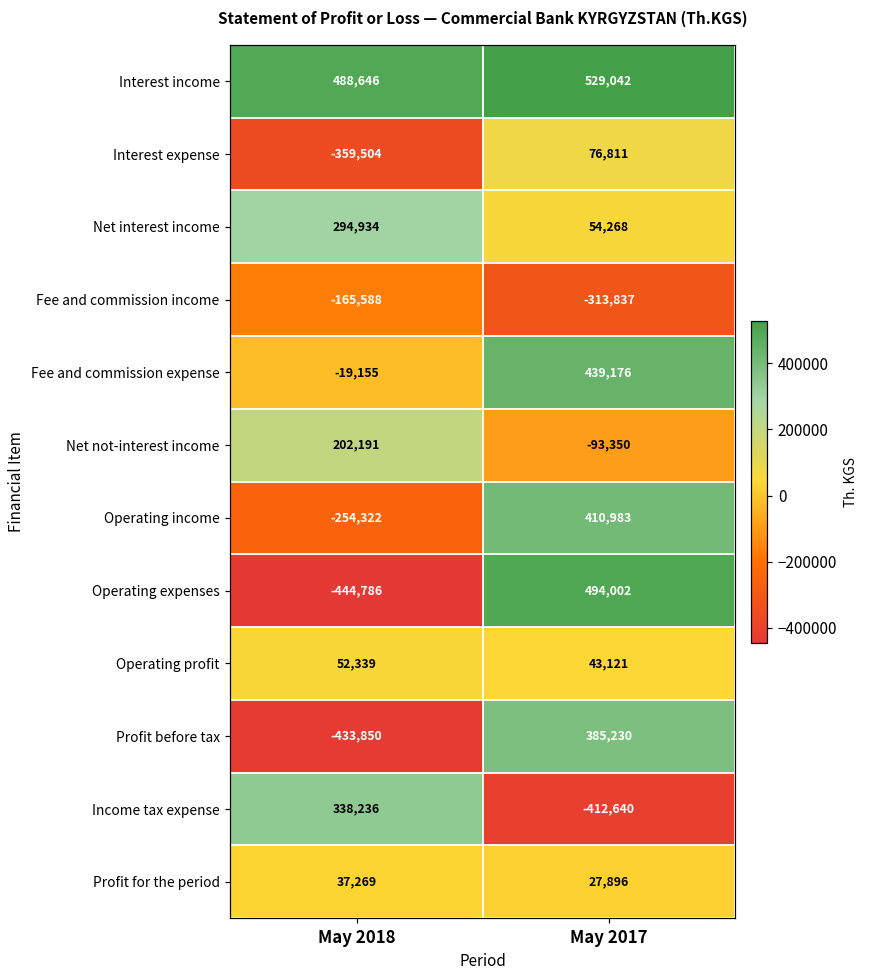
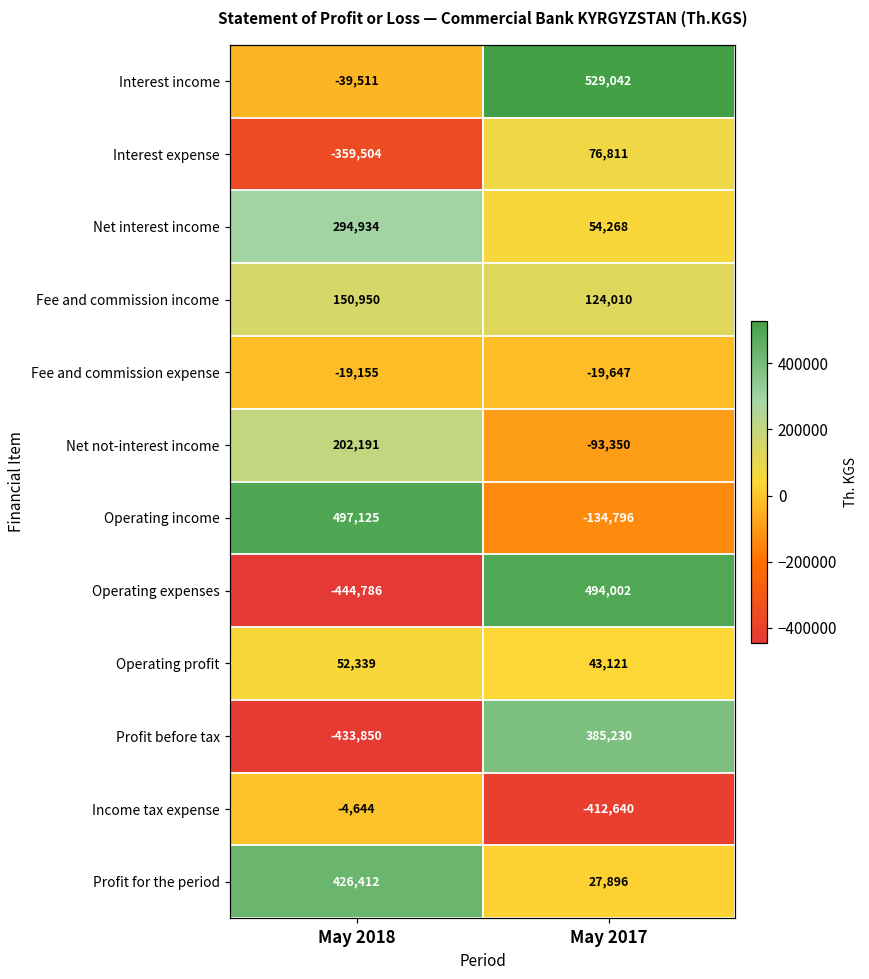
  {
    "Interest income": {
-     "May 2018": "488,646",
+     "May 2018": "-39,511",
      "May 2017": "529,042"
    },
    "Interest expense": {
      "May 2018": "-359,504",
      "May 2017": "76,811"
    },
    "Net interest income": {
      "May 2018": "294,934",
      "May 2017": "54,268"
    },
    "Fee and commission income": {
-     "May 2018": "-165,588",
-     "May 2017": "-313,837"
+     "May 2018": "150,950",
+     "May 2017": "124,010"
    },
    "Fee and commission expense": {
      "May 2018": "-19,155",
-     "May 2017": "439,176"
+     "May 2017": "-19,647"
    },
    "Net not-interest income": {
      "May 2018": "202,191",
      "May 2017": "-93,350"
    },
    "Operating income": {
-     "May 2018": "-254,322",
-     "May 2017": "410,983"
+     "May 2018": "497,125",
+     "May 2017": "-134,796"
    },
    "Operating expenses": {
      "May 2018": "-444,786",
      "May 2017": "494,002"
    },
    "Operating profit": {
      "May 2018": "52,339",
      "May 2017": "43,121"
    },
    "Profit before tax": {
      "May 2018": "-433,850",
      "May 2017": "385,230"
    },
    "Income tax expense": {
-     "May 2018": "338,236",
+     "May 2018": "-4,644",
      "May 2017": "-412,640"
    },
    "Profit for the period": {
-     "May 2018": "37,269",
+     "May 2018": "426,412",
      "May 2017": "27,896"
    }
  }
